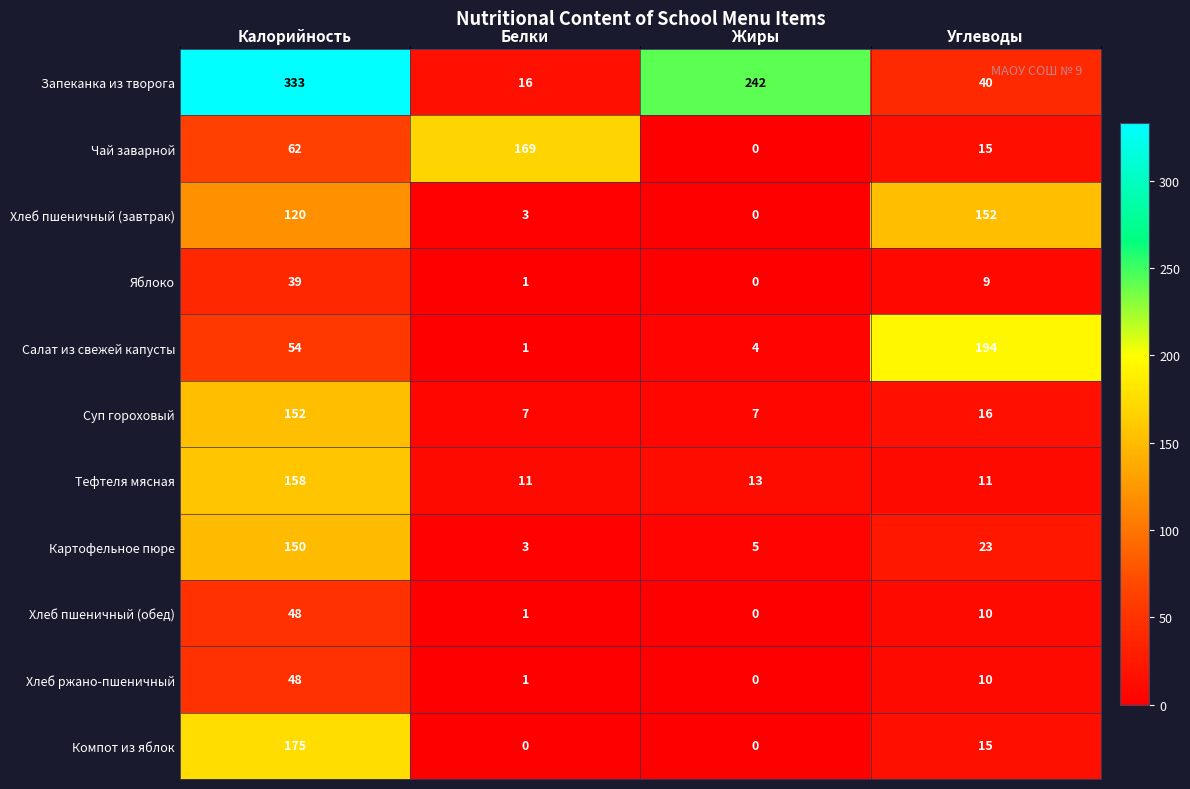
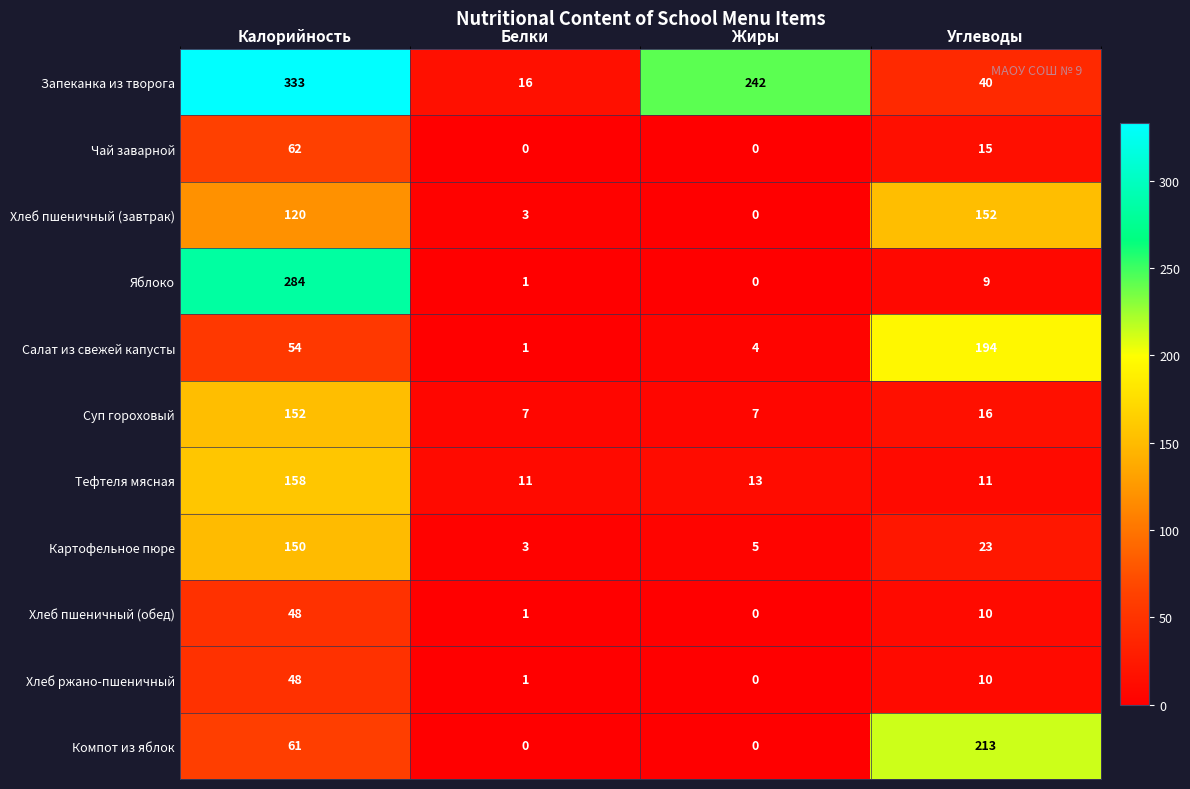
  {
    "Запеканка из творога": {
      "Калорийность": 333,
      "Белки": 16,
      "Жиры": 242
    },
    "Чай заварной": {
      "Калорийность": 62,
-     "Белки": 169,
+     "Белки": 0,
      "Жиры": 0,
      "Углеводы": 15
    },
    "Хлеб пшеничный (завтрак)": {
      "Калорийность": 120,
      "Белки": 3,
      "Жиры": 0,
      "Углеводы": 152
    },
    "Яблоко": {
-     "Калорийность": 39,
+     "Калорийность": 284,
      "Белки": 1,
      "Жиры": 0,
      "Углеводы": 9
    },
    "Салат из свежей капусты": {
      "Калорийность": 54,
      "Белки": 1,
      "Жиры": 4,
      "Углеводы": 194
    },
    "Суп гороховый": {
      "Калорийность": 152,
      "Белки": 7,
      "Жиры": 7,
      "Углеводы": 16
    },
    "Тефтеля мясная": {
      "Калорийность": 158,
      "Белки": 11,
      "Жиры": 13,
      "Углеводы": 11
    },
    "Картофельное пюре": {
      "Калорийность": 150,
      "Белки": 3,
      "Жиры": 5,
      "Углеводы": 23
    },
    "Хлеб пшеничный (обед)": {
      "Калорийность": 48,
      "Белки": 1,
      "Жиры": 0,
      "Углеводы": 10
    },
    "Хлеб ржано-пшеничный": {
      "Калорийность": 48,
      "Белки": 1,
      "Жиры": 0,
      "Углеводы": 10
    },
    "Компот из яблок": {
-     "Калорийность": 175,
+     "Калорийность": 61,
      "Белки": 0,
      "Жиры": 0,
-     "Углеводы": 15
+     "Углеводы": 213
    }
  }
